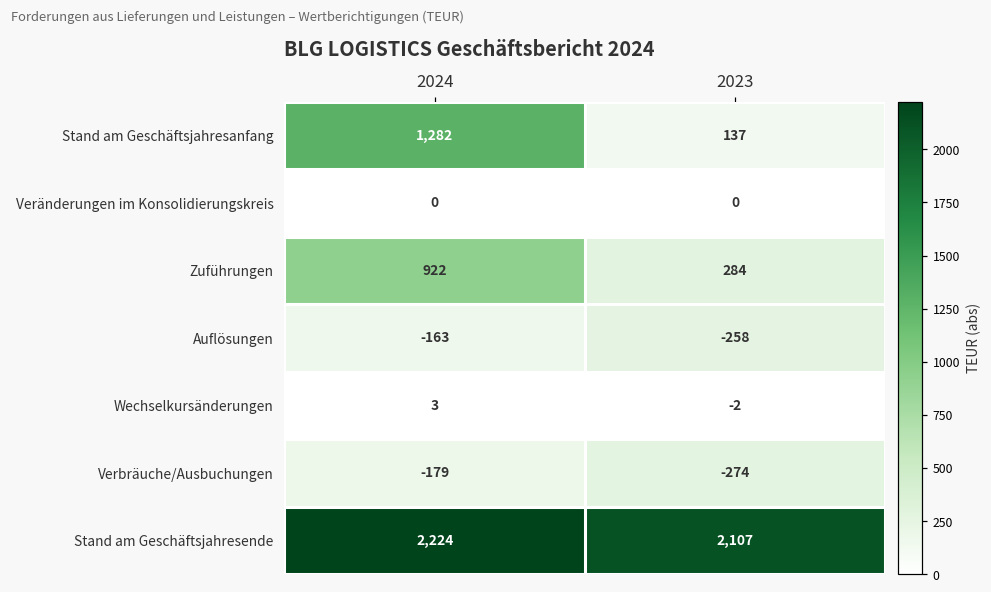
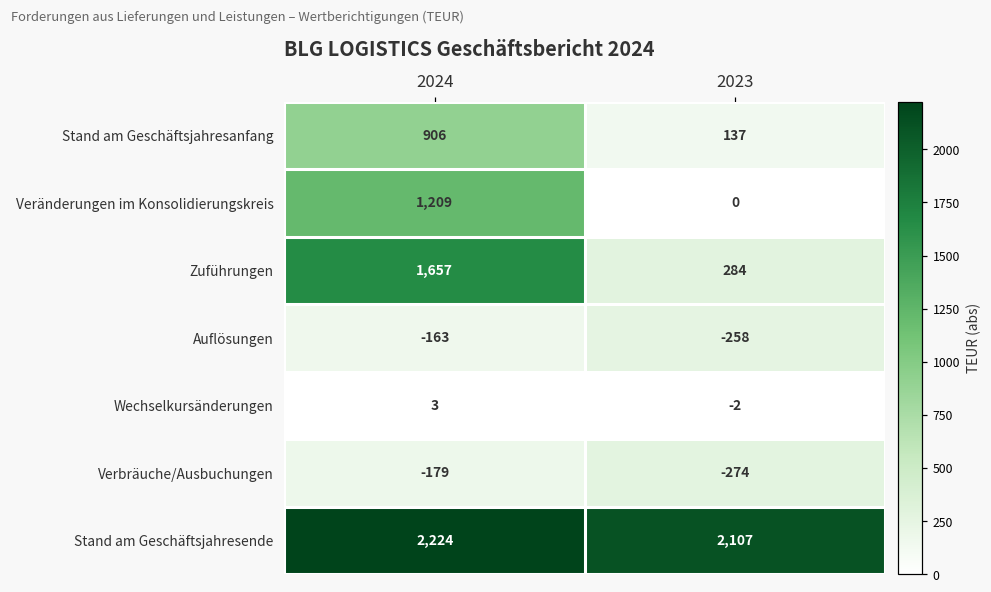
  {
    "Stand am Geschäftsjahresanfang": {
-     "2024": "1,282",
+     "2024": "906",
      "2023": "137"
    },
    "Veränderungen im Konsolidierungskreis": {
-     "2024": "0",
+     "2024": "1,209",
      "2023": "0"
    },
    "Zuführungen": {
-     "2024": "922",
+     "2024": "1,657",
      "2023": "284"
    },
    "Auflösungen": {
      "2024": "-163",
      "2023": "-258"
    },
    "Wechselkursänderungen": {
      "2024": "3",
      "2023": "-2"
    },
    "Verbräuche/Ausbuchungen": {
      "2024": "-179",
      "2023": "-274"
    },
    "Stand am Geschäftsjahresende": {
      "2024": "2,224",
      "2023": "2,107"
    }
  }
